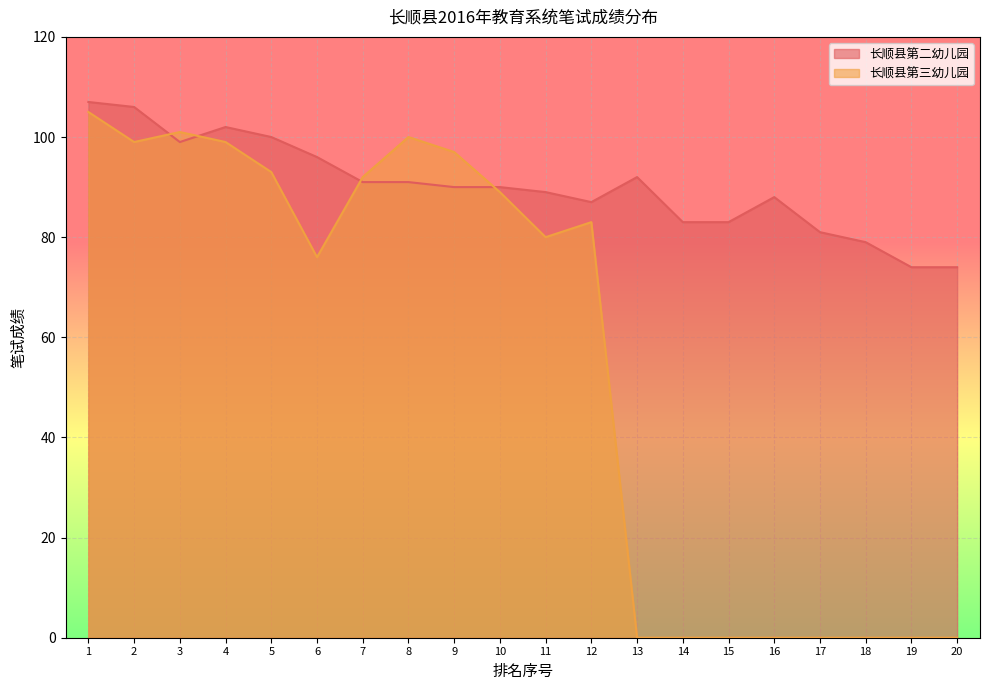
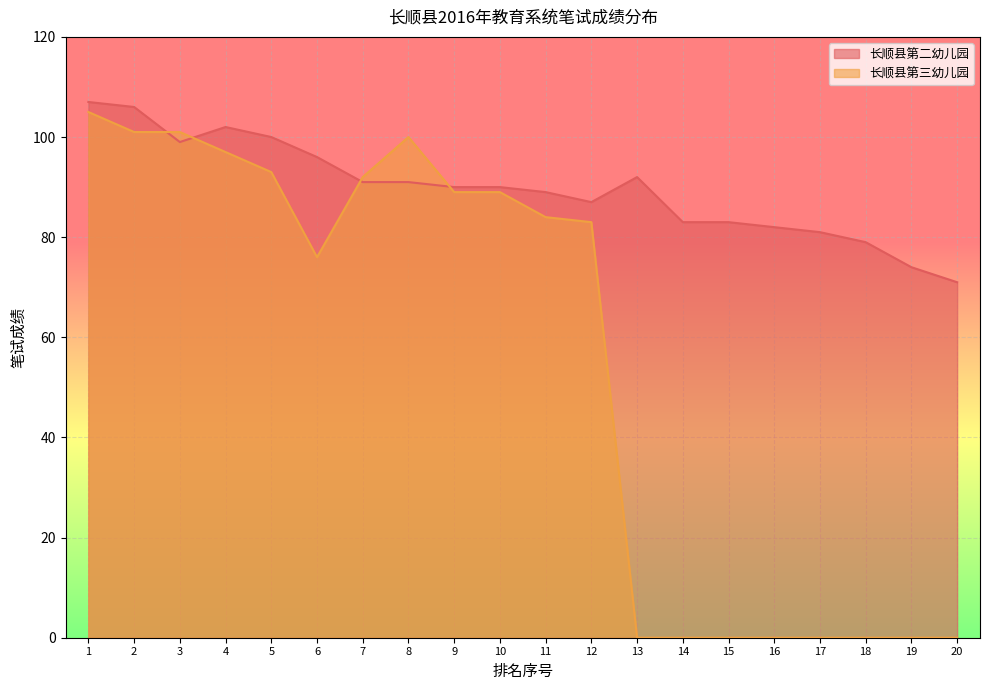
  {
    "长顺县第二幼儿园": {
      "1": 107,
      "2": 106,
      "3": 99,
      "4": 102,
      "5": 100,
      "6": 96,
      "7": 91,
      "8": 91,
      "9": 90,
      "10": 90,
      "11": 89,
      "12": 87,
      "13": 92,
      "14": 83,
      "15": 83,
-     "16": 88,
+     "16": 82,
      "17": 81,
      "18": 79,
      "19": 74,
-     "20": 74
+     "20": 71
    },
    "长顺县第三幼儿园": {
      "1": 105,
-     "2": 99,
+     "2": 101,
      "3": 101,
-     "4": 99,
+     "4": 97,
      "5": 93,
      "6": 76,
      "7": 92,
      "8": 100,
-     "9": 97,
+     "9": 89,
      "10": 89,
-     "11": 80,
+     "11": 84,
      "12": 83,
      "13": 0,
      "14": 0,
      "15": 0,
      "16": 0,
      "17": 0,
      "18": 0,
      "19": 0,
      "20": 0
    }
  }
